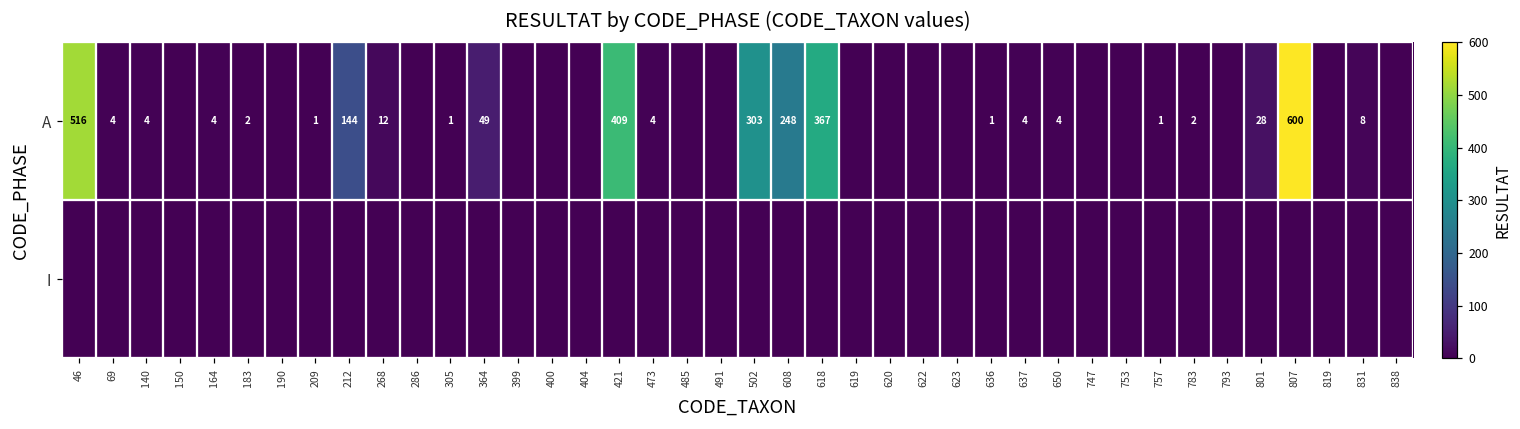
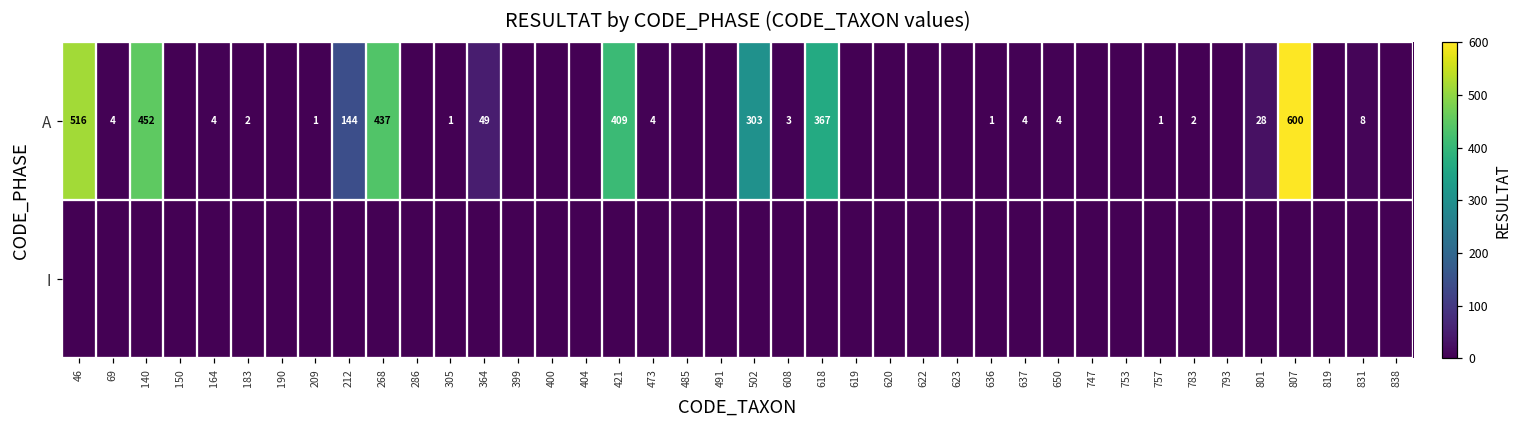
  {
    "A": {
      "46": 516,
      "69": 4,
-     "140": 4,
+     "140": 452,
      "164": 4,
      "183": 2,
      "209": 1,
      "212": 144,
-     "268": 12,
+     "268": 437,
      "305": 1,
      "364": 49,
      "421": 409,
      "473": 4,
      "502": 303,
-     "608": 248,
+     "608": 3,
      "618": 367,
      "636": 1,
      "637": 4,
      "650": 4,
      "757": 1,
      "783": 2,
      "801": 28,
      "807": 600,
      "831": 8
    }
  }
